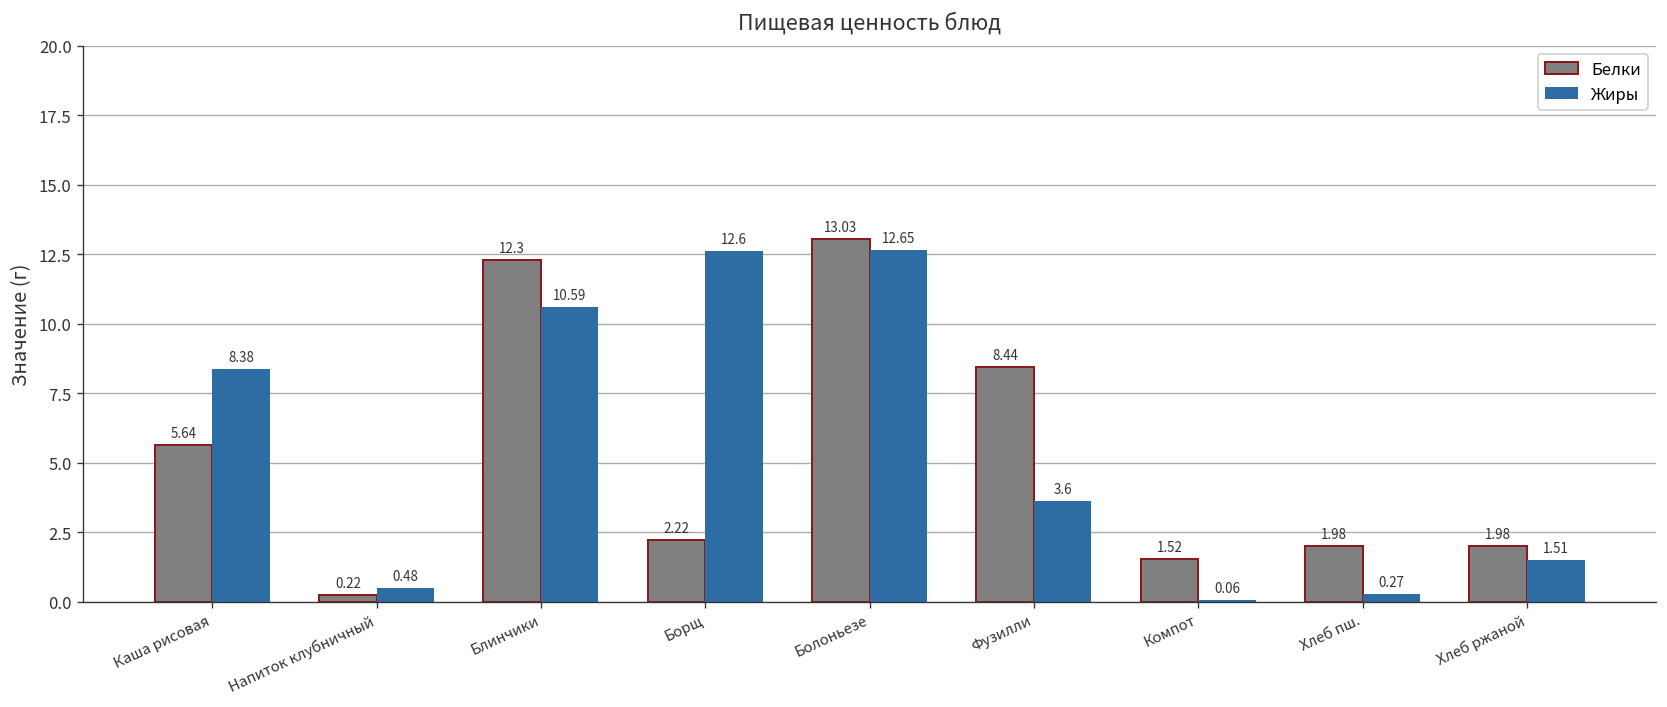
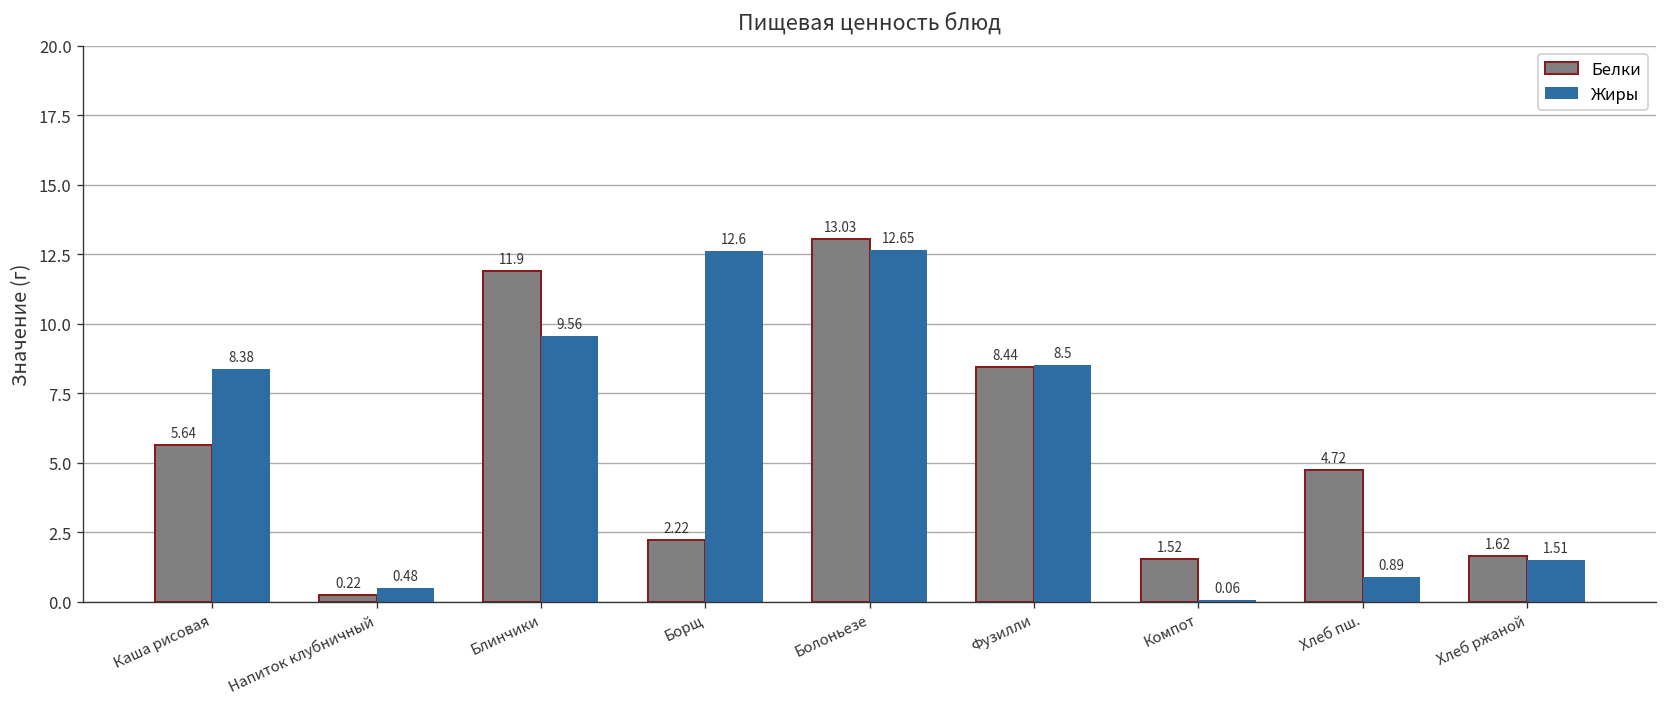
  {
    "Белки": {
      "Каша рисовая": 5.64,
      "Напиток клубничный": 0.22,
-     "Блинчики": 12.3,
+     "Блинчики": 11.9,
      "Борщ": 2.22,
      "Болоньезе": 13.03,
      "Фузилли": 8.44,
      "Компот": 1.52,
-     "Хлеб пш.": 1.98,
-     "Хлеб ржаной": 1.98
+     "Хлеб пш.": 4.72,
+     "Хлеб ржаной": 1.62
    },
    "Жиры": {
      "Каша рисовая": 8.38,
      "Напиток клубничный": 0.48,
-     "Блинчики": 10.59,
+     "Блинчики": 9.56,
      "Борщ": 12.6,
      "Болоньезе": 12.65,
-     "Фузилли": 3.6,
+     "Фузилли": 8.5,
      "Компот": 0.06,
-     "Хлеб пш.": 0.27,
+     "Хлеб пш.": 0.89,
      "Хлеб ржаной": 1.51
    }
  }
